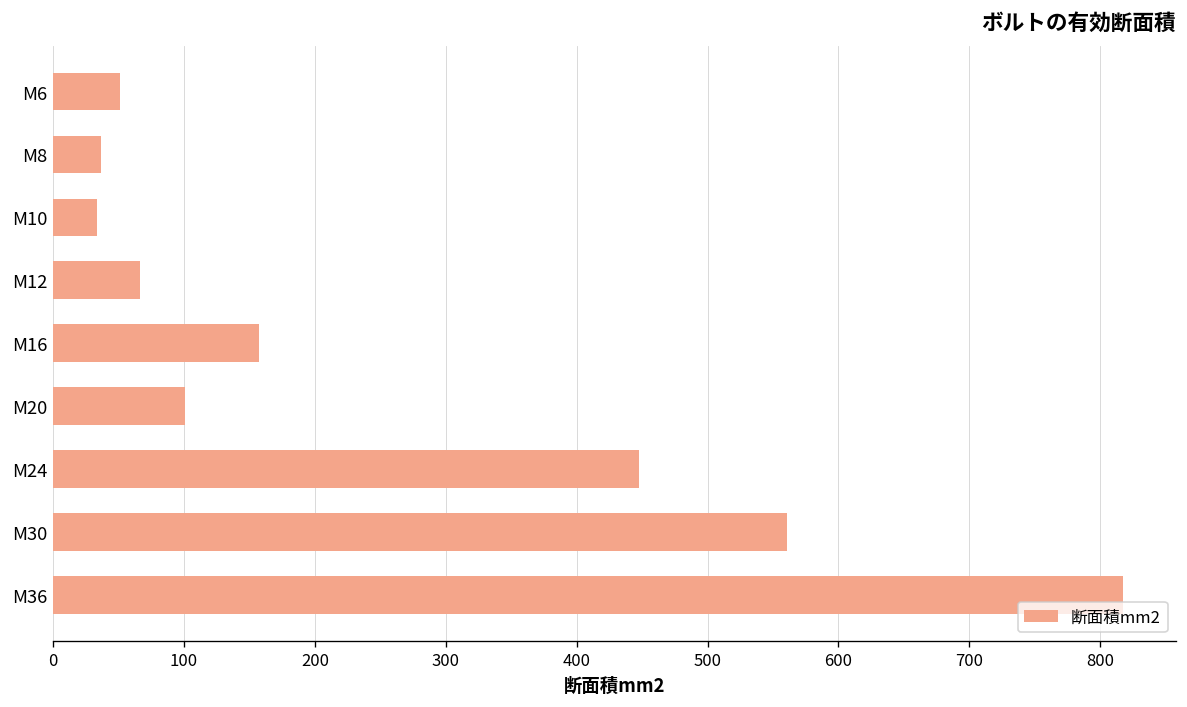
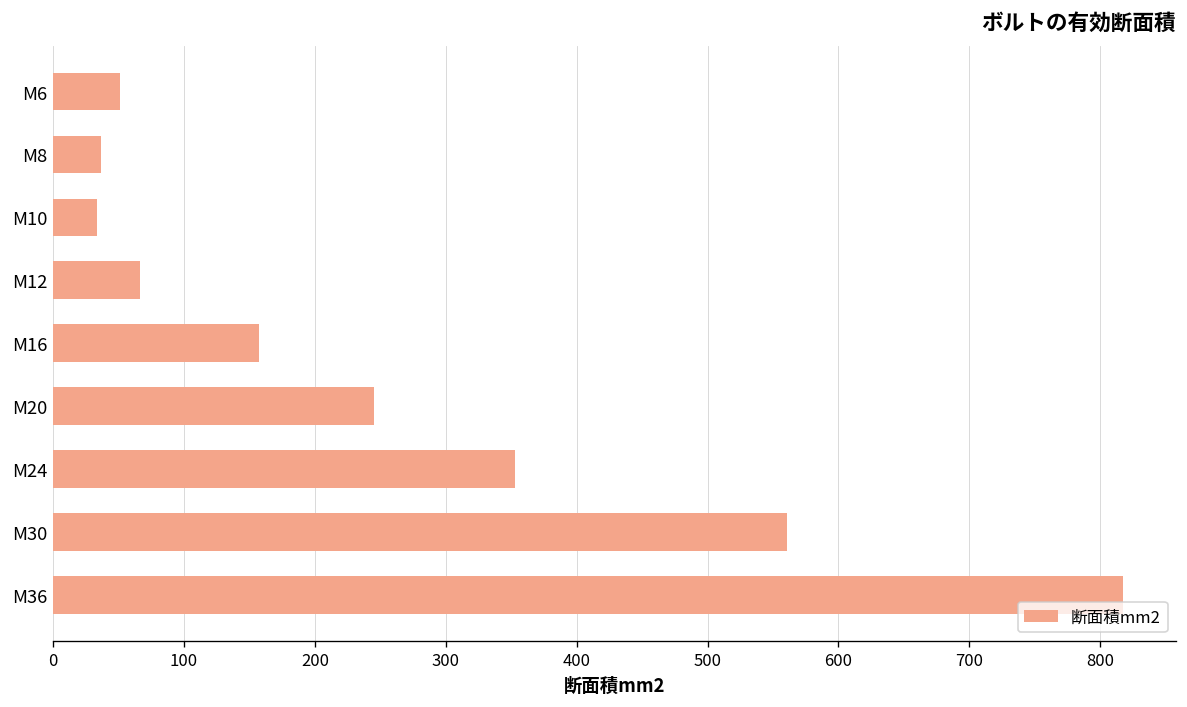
  {
    "M6": 51,
    "M8": 37,
    "M10": 34,
    "M12": 66,
    "M16": 157,
-   "M20": 101,
-   "M24": 447,
+   "M20": 245,
+   "M24": 353,
    "M30": 561,
    "M36": 817
  }
